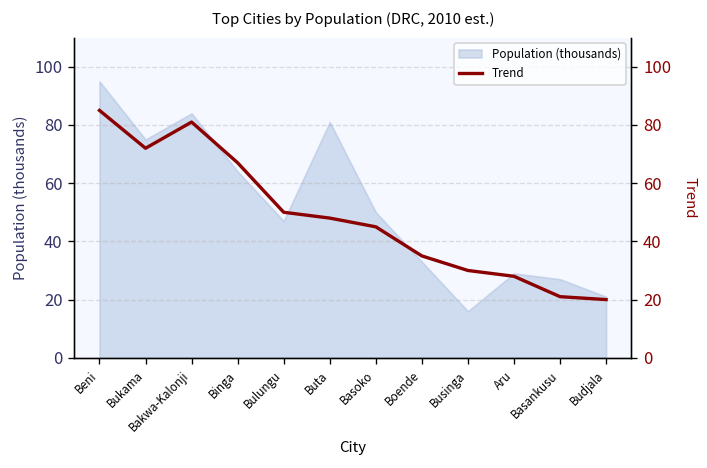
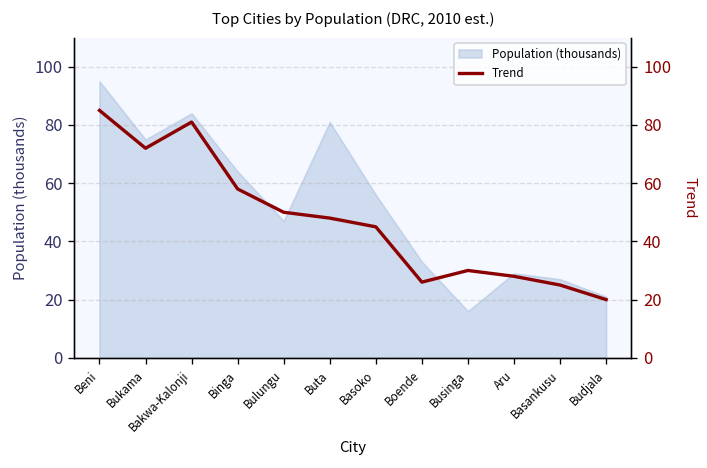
  {
    "Population (thousands)": {
      "Beni": 95,
      "Bukama": 75,
      "Bakwa-Kalonji": 84,
      "Binga": 64,
      "Bulungu": 47,
      "Buta": 81,
-     "Basoko": 50,
+     "Basoko": 56,
      "Boende": 33,
      "Businga": 16,
      "Aru": 29,
      "Basankusu": 27,
      "Budjala": 21
    },
    "Trend": {
      "Beni": 85,
      "Bukama": 72,
      "Bakwa-Kalonji": 81,
-     "Binga": 67,
+     "Binga": 58,
      "Bulungu": 50,
      "Buta": 48,
      "Basoko": 45,
-     "Boende": 35,
+     "Boende": 26,
      "Businga": 30,
      "Aru": 28,
-     "Basankusu": 21,
+     "Basankusu": 25,
      "Budjala": 20
    }
  }
